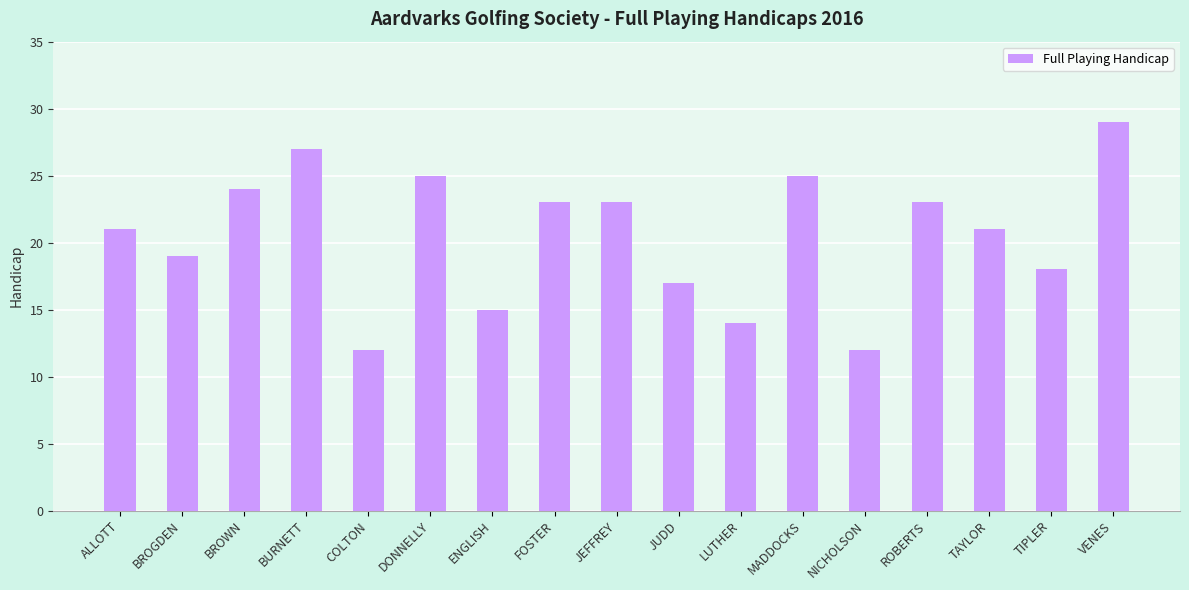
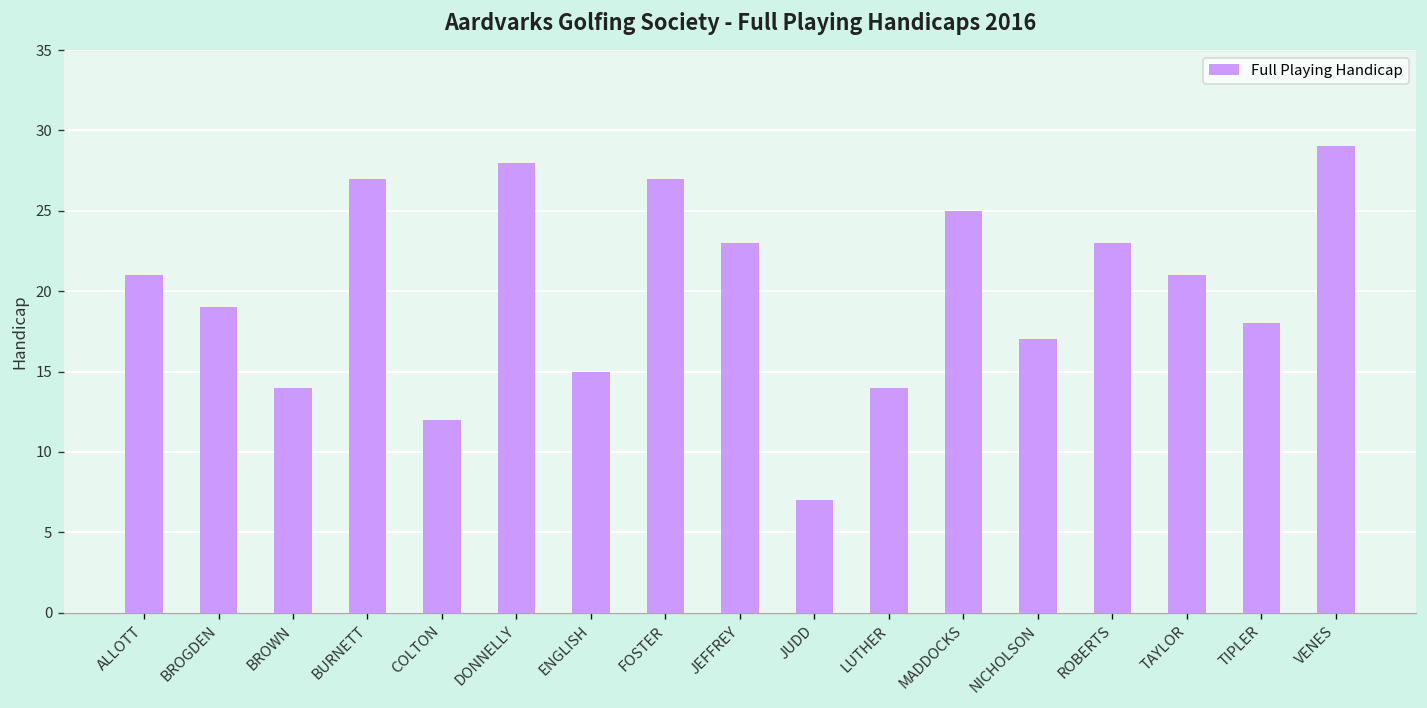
  {
    "ALLOTT": 21,
    "BROGDEN": 19,
-   "BROWN": 24,
+   "BROWN": 14,
    "BURNETT": 27,
    "COLTON": 12,
-   "DONNELLY": 25,
+   "DONNELLY": 28,
    "ENGLISH": 15,
-   "FOSTER": 23,
+   "FOSTER": 27,
    "JEFFREY": 23,
-   "JUDD": 17,
+   "JUDD": 7,
    "LUTHER": 14,
    "MADDOCKS": 25,
-   "NICHOLSON": 12,
+   "NICHOLSON": 17,
    "ROBERTS": 23,
    "TAYLOR": 21,
    "TIPLER": 18,
    "VENES": 29
  }
